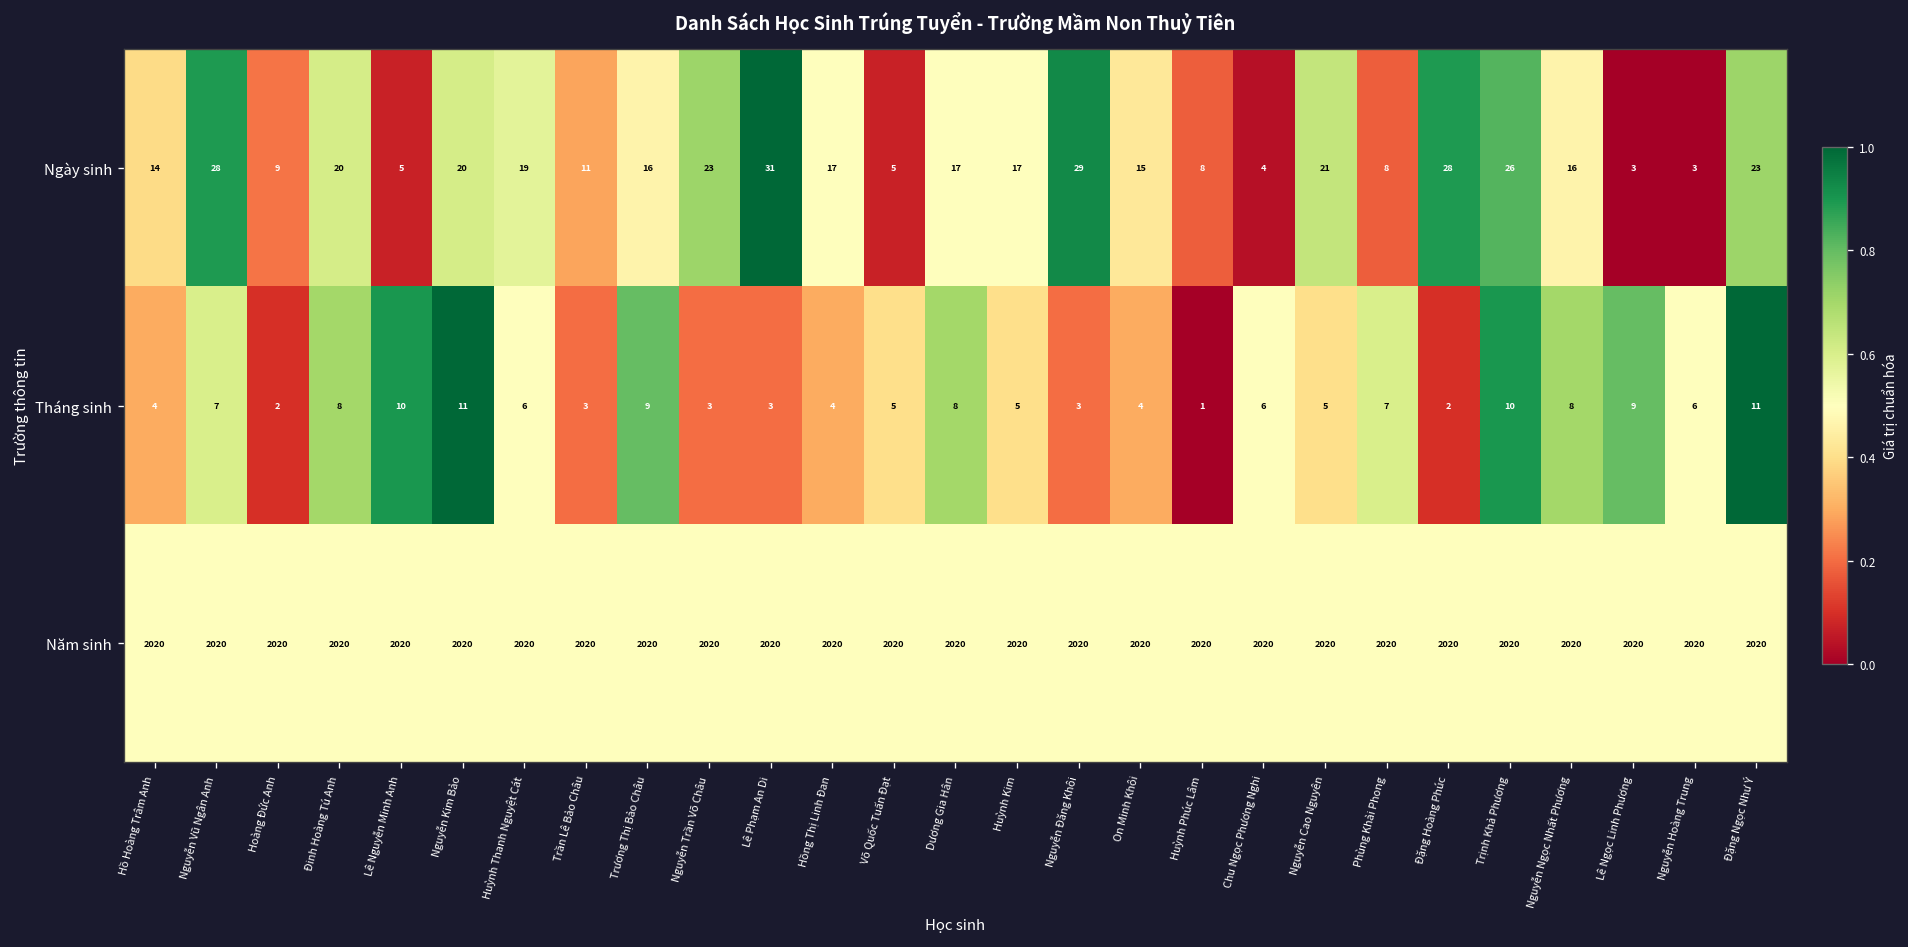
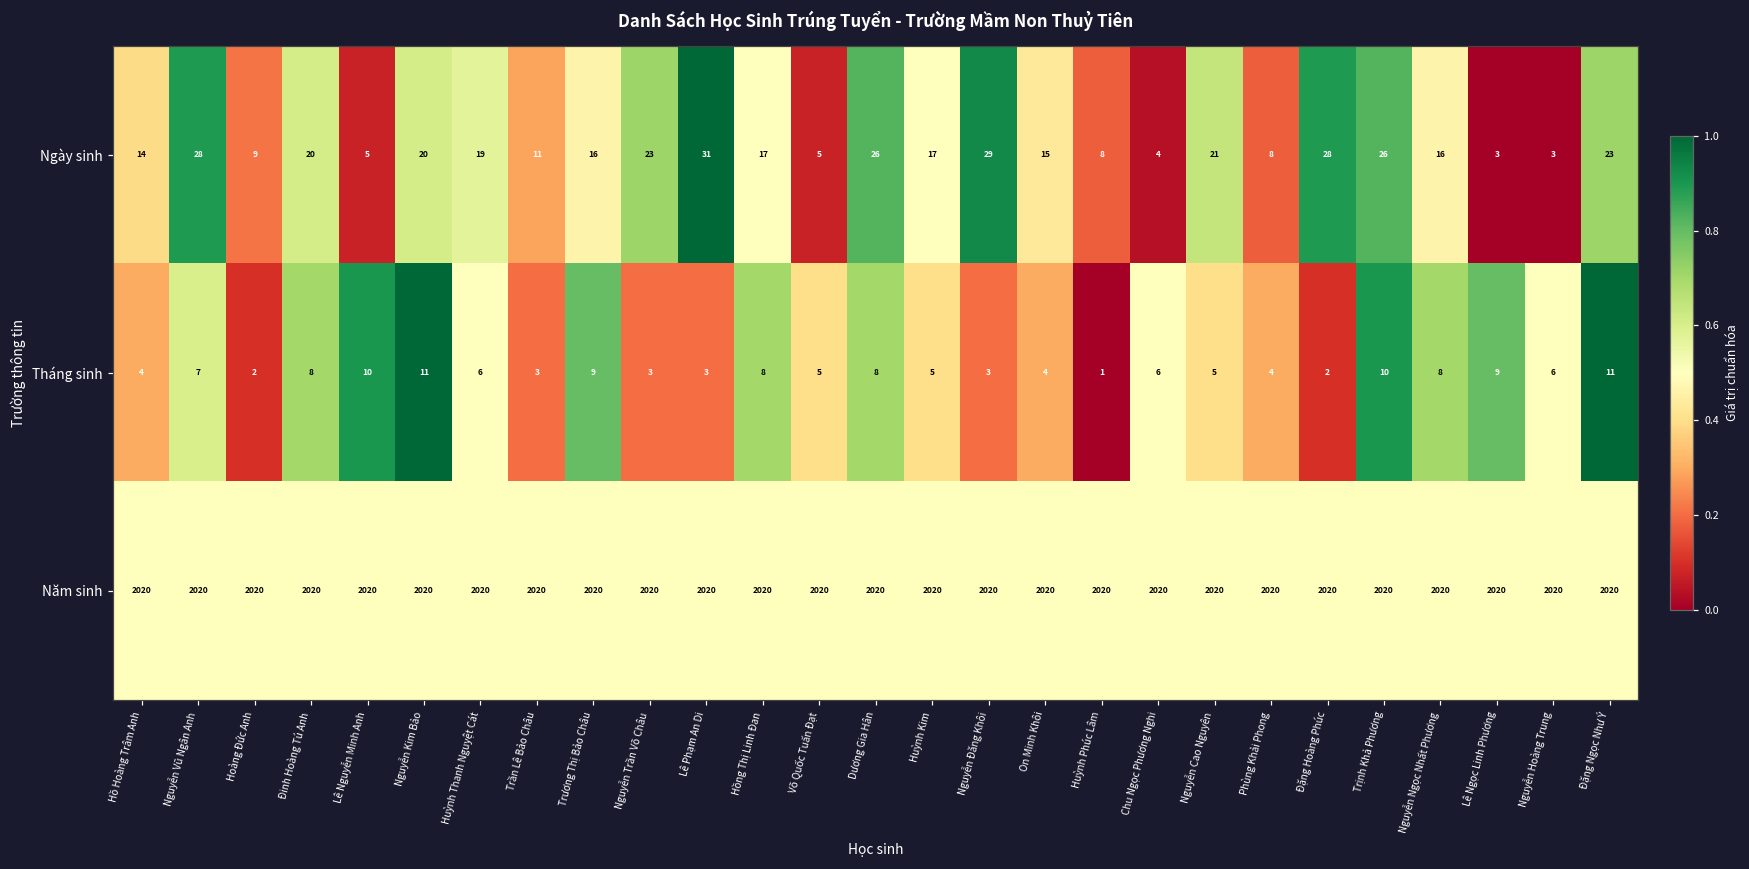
  {
    "Ngày sinh": {
      "Hồ Hoàng Trâm Anh": 14,
      "Nguyễn Vũ Ngân Anh": 28,
      "Hoàng Đức Anh": 9,
      "Đinh Hoàng Tú Anh": 20,
      "Lê Nguyễn Minh Anh": 5,
      "Nguyễn Kim Bảo": 20,
      "Huỳnh Thanh Nguyệt Cát": 19,
      "Trần Lê Bảo Châu": 11,
      "Trương Thị Bảo Châu": 16,
      "Nguyễn Trần Võ Châu": 23,
      "Lê Phạm An Di": 31,
      "Hồng Thị Linh Đan": 17,
      "Võ Quốc Tuấn Đạt": 5,
-     "Dương Gia Hân": 17,
+     "Dương Gia Hân": 26,
      "Huỳnh Kim": 17,
      "Nguyễn Đăng Khôi": 29,
      "On Minh Khôi": 15,
      "Huỳnh Phúc Lâm": 8,
      "Chu Ngọc Phương Nghi": 4,
      "Nguyễn Cao Nguyên": 21,
      "Phùng Khải Phong": 8,
      "Đặng Hoàng Phúc": 28,
      "Trịnh Khả Phương": 26,
      "Nguyễn Ngọc Nhất Phương": 16,
      "Lê Ngọc Linh Phương": 3,
      "Nguyễn Hoàng Trung": 3,
      "Đặng Ngọc Như Ý": 23
    },
    "Tháng sinh": {
      "Hồ Hoàng Trâm Anh": 4,
      "Nguyễn Vũ Ngân Anh": 7,
      "Hoàng Đức Anh": 2,
      "Đinh Hoàng Tú Anh": 8,
      "Lê Nguyễn Minh Anh": 10,
      "Nguyễn Kim Bảo": 11,
      "Huỳnh Thanh Nguyệt Cát": 6,
      "Trần Lê Bảo Châu": 3,
      "Trương Thị Bảo Châu": 9,
      "Nguyễn Trần Võ Châu": 3,
      "Lê Phạm An Di": 3,
-     "Hồng Thị Linh Đan": 4,
+     "Hồng Thị Linh Đan": 8,
      "Võ Quốc Tuấn Đạt": 5,
      "Dương Gia Hân": 8,
      "Huỳnh Kim": 5,
      "Nguyễn Đăng Khôi": 3,
      "On Minh Khôi": 4,
      "Huỳnh Phúc Lâm": 1,
      "Chu Ngọc Phương Nghi": 6,
      "Nguyễn Cao Nguyên": 5,
-     "Phùng Khải Phong": 7,
+     "Phùng Khải Phong": 4,
      "Đặng Hoàng Phúc": 2,
      "Trịnh Khả Phương": 10,
      "Nguyễn Ngọc Nhất Phương": 8,
      "Lê Ngọc Linh Phương": 9,
      "Nguyễn Hoàng Trung": 6,
      "Đặng Ngọc Như Ý": 11
    },
    "Năm sinh": {
      "Hồ Hoàng Trâm Anh": 2020,
      "Nguyễn Vũ Ngân Anh": 2020,
      "Hoàng Đức Anh": 2020,
      "Đinh Hoàng Tú Anh": 2020,
      "Lê Nguyễn Minh Anh": 2020,
      "Nguyễn Kim Bảo": 2020,
      "Huỳnh Thanh Nguyệt Cát": 2020,
      "Trần Lê Bảo Châu": 2020,
      "Trương Thị Bảo Châu": 2020,
      "Nguyễn Trần Võ Châu": 2020,
      "Lê Phạm An Di": 2020,
      "Hồng Thị Linh Đan": 2020,
      "Võ Quốc Tuấn Đạt": 2020,
      "Dương Gia Hân": 2020,
      "Huỳnh Kim": 2020,
      "Nguyễn Đăng Khôi": 2020,
      "On Minh Khôi": 2020,
      "Huỳnh Phúc Lâm": 2020,
      "Chu Ngọc Phương Nghi": 2020,
      "Nguyễn Cao Nguyên": 2020,
      "Phùng Khải Phong": 2020,
      "Đặng Hoàng Phúc": 2020,
      "Trịnh Khả Phương": 2020,
      "Nguyễn Ngọc Nhất Phương": 2020,
      "Lê Ngọc Linh Phương": 2020,
      "Nguyễn Hoàng Trung": 2020,
      "Đặng Ngọc Như Ý": 2020
    }
  }
